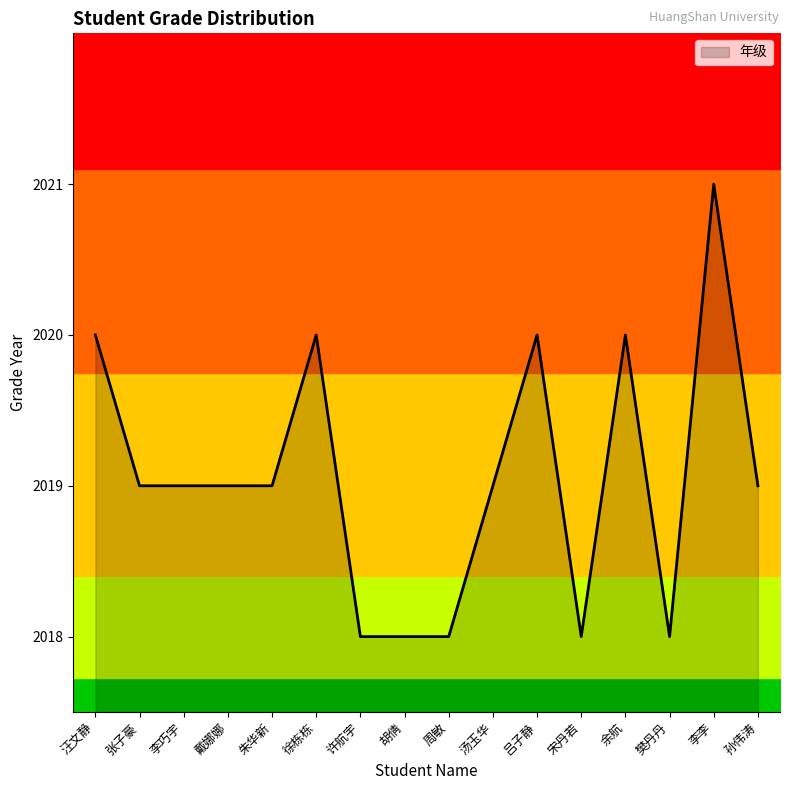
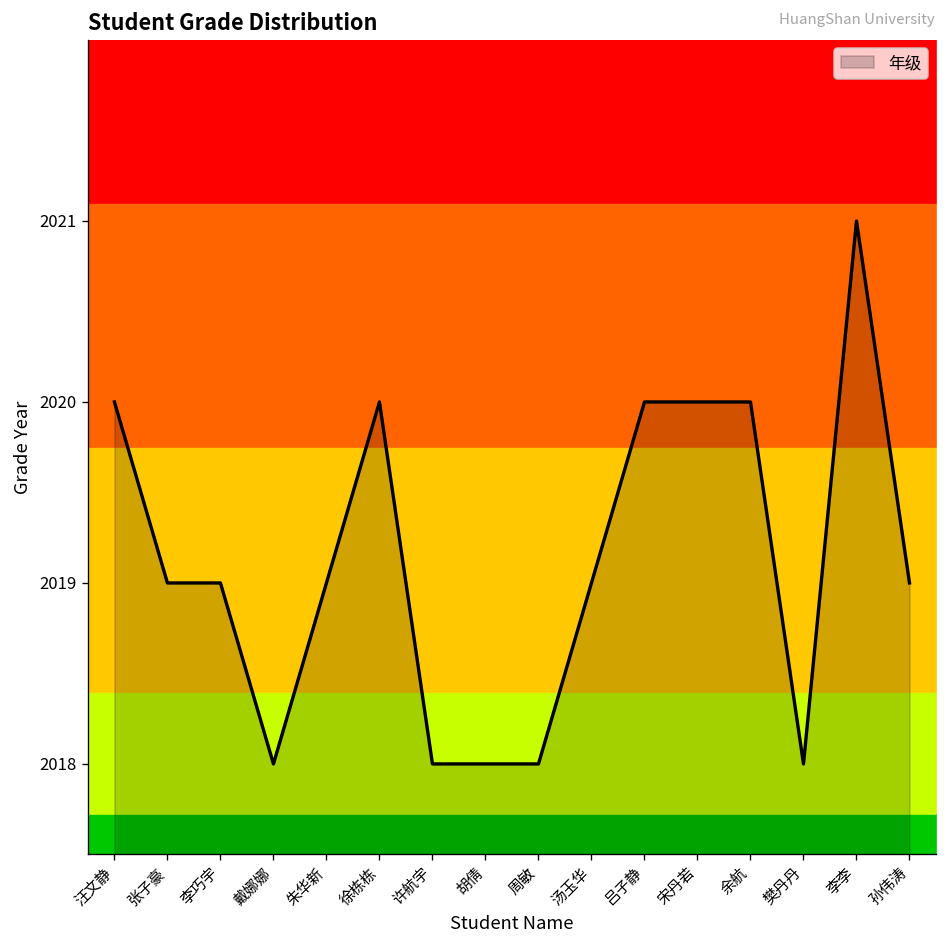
  {
    "年级": {
      "汪文静": 2020,
      "张子豪": 2019,
      "李巧宇": 2019,
-     "戴娜娜": 2019,
+     "戴娜娜": 2018,
      "朱华新": 2019,
      "徐栋栋": 2020,
      "许航宇": 2018,
      "胡倩": 2018,
      "周敏": 2018,
      "汤玉华": 2019,
      "吕子静": 2020,
-     "宋丹若": 2018,
+     "宋丹若": 2020,
      "余航": 2020,
      "樊丹丹": 2018,
      "李李": 2021,
      "孙伟涛": 2019
    }
  }
